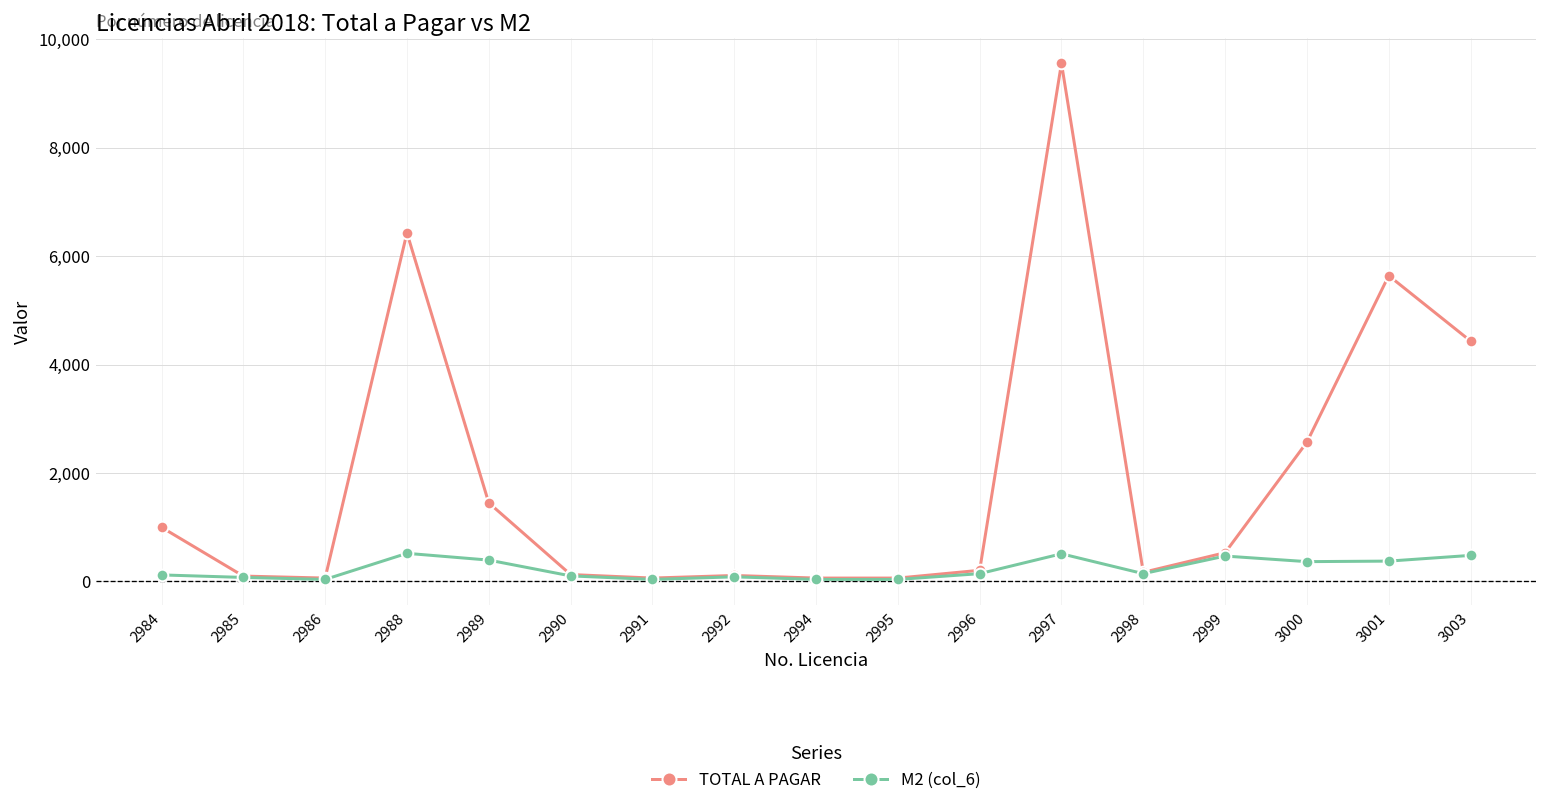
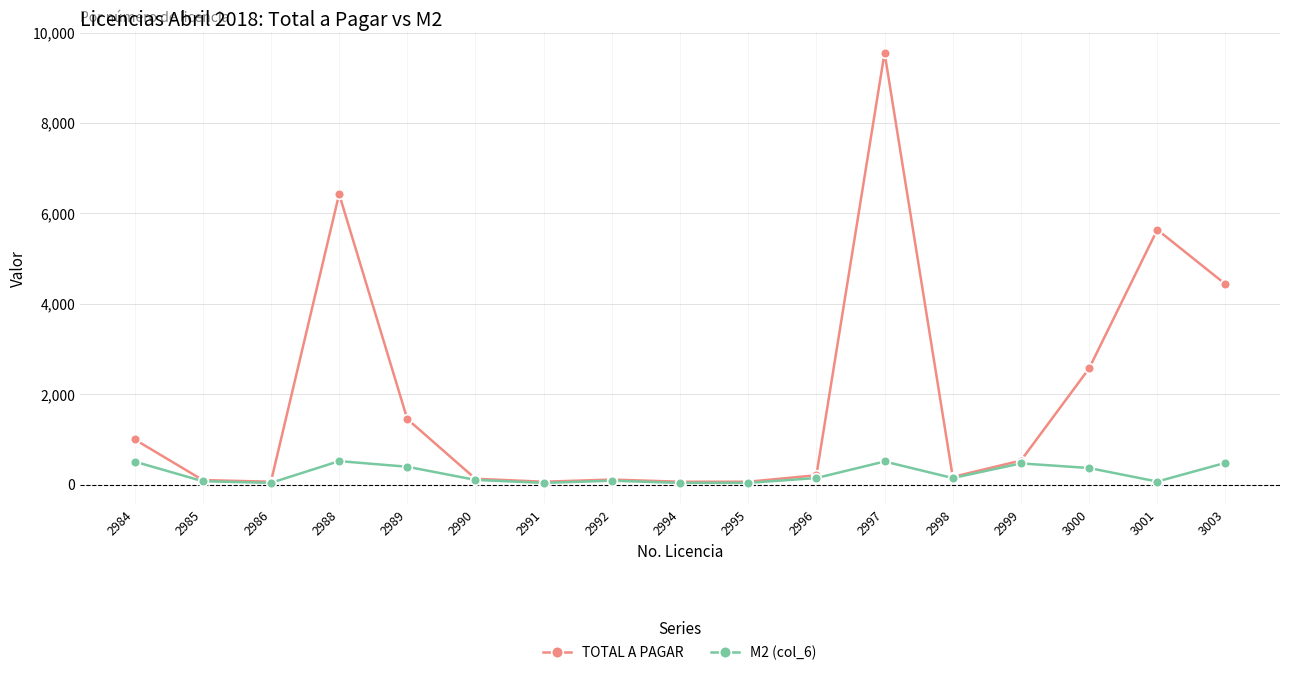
  {
    "TOTAL A PAGAR": {
      "2984": "1,000",
      "2988": "6,400",
      "2989": "1,400",
      "2996": "200",
      "2997": "9,600",
      "2999": "500",
      "3000": "2,600",
      "3001": "5,600",
      "3003": "4,400"
    },
    "M2 (col_6)": {
-     "2984": "100",
+     "2984": "500",
      "2988": "500",
      "2989": "400",
      "2996": "100",
      "2997": "500",
      "2999": "500",
      "3000": "400",
-     "3001": "400",
+     "3001": "100",
      "3003": "500"
    }
  }
